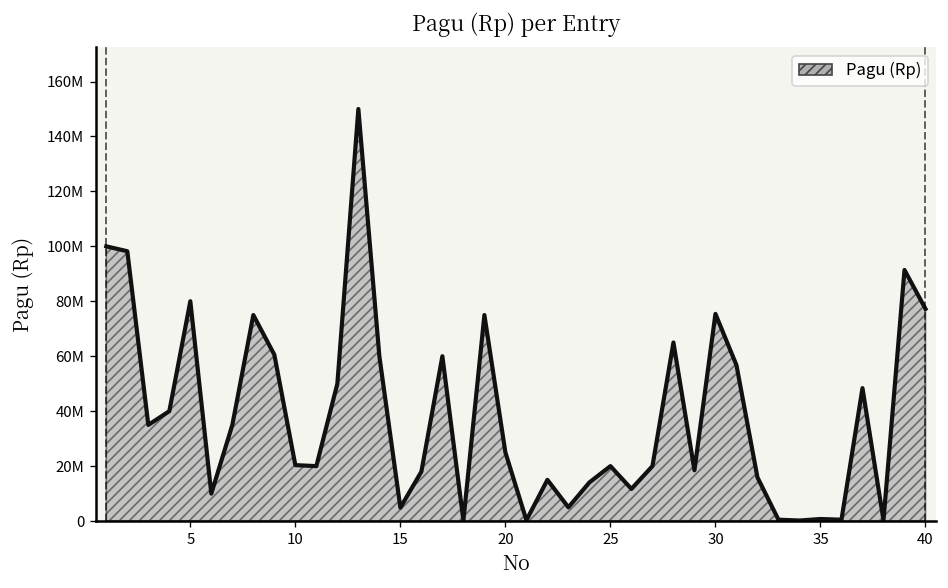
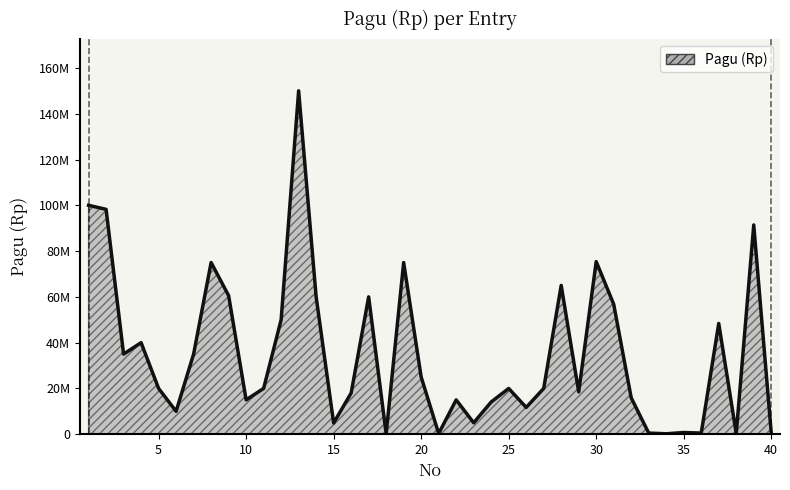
  {
-   "5": 80000000,
-   "10": 20000000,
+   "5": 20000000,
+   "10": 15000000,
    "15": 5000000,
    "20": 25000000,
    "25": 20000000,
    "30": 75000000,
    "35": 1000000,
-   "40": 77000000
+   "40": 1000000
  }
